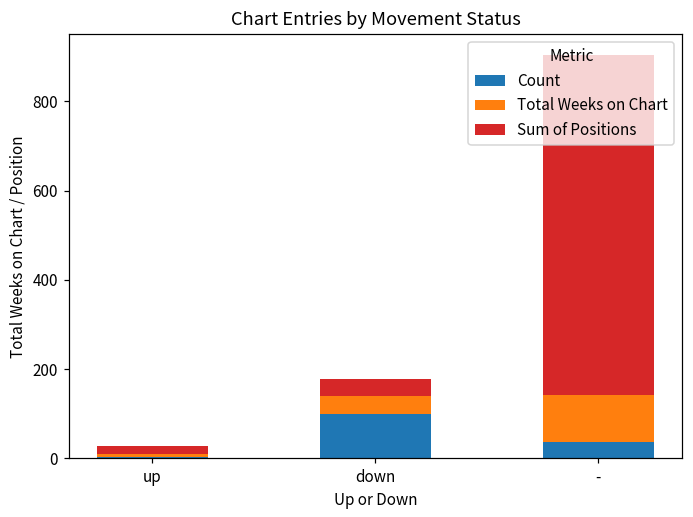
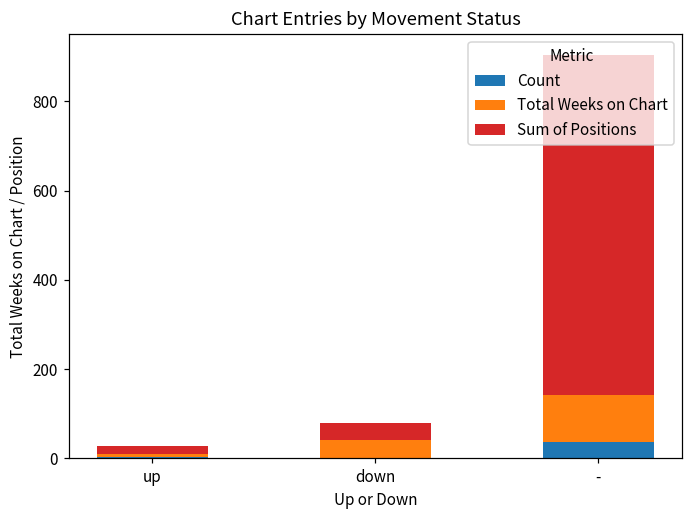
  {
    "Count": {
-     "down": 100,
+     "down": 0,
      "-": 40
    },
    "Total Weeks on Chart": {
      "down": 40,
      "-": 110
    },
    "Sum of Positions": {
      "up": 20,
      "down": 40
    }
  }
